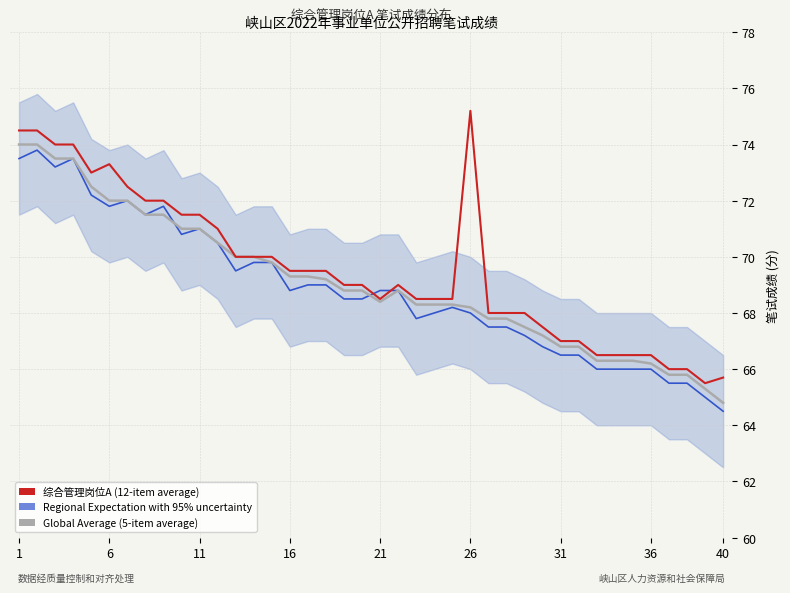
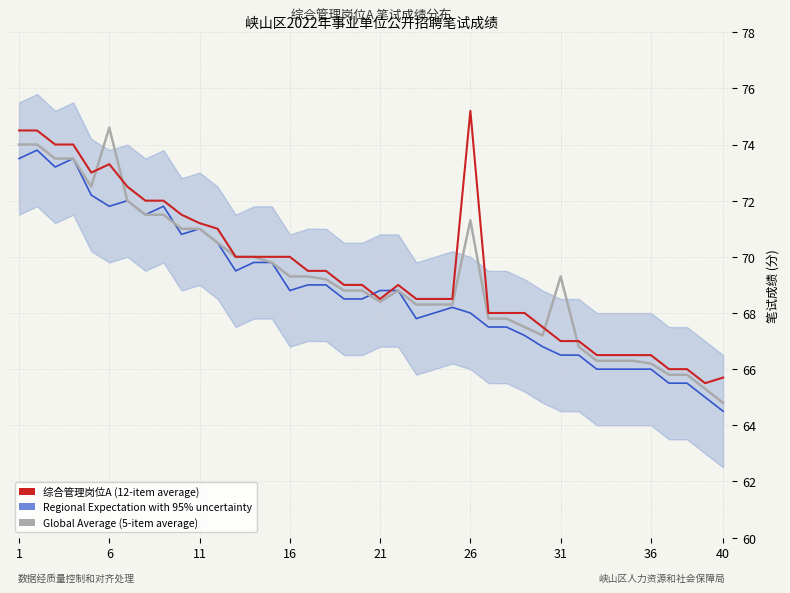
  {
    "Global Average (5-item average)": {
      "1": 74.0,
-     "6": 72.0,
+     "6": 74.6,
      "16": 69.3,
      "21": 68.4,
-     "26": 68.2,
-     "31": 66.8,
+     "26": 71.3,
+     "31": 69.3,
      "36": 66.2,
      "40": 64.8
    },
    "综合管理岗位A (12-item average)": {
      "1": 74.5,
      "6": 73.3,
-     "11": 71.5,
-     "16": 69.5,
+     "11": 71.2,
+     "16": 70.0,
      "21": 68.5,
      "26": 75.2,
      "31": 67.0,
      "36": 66.5,
      "40": 65.7
    }
  }
